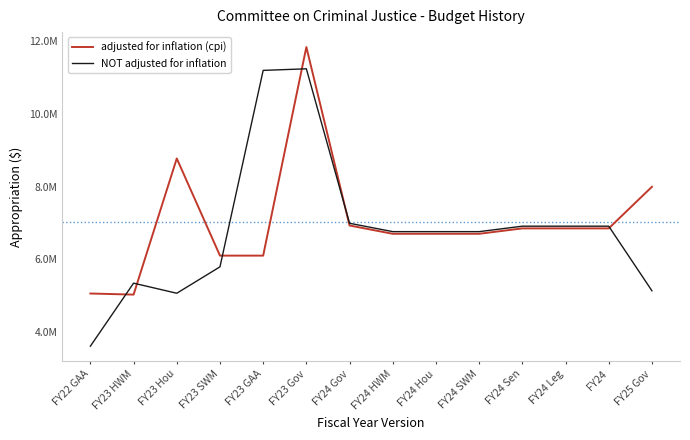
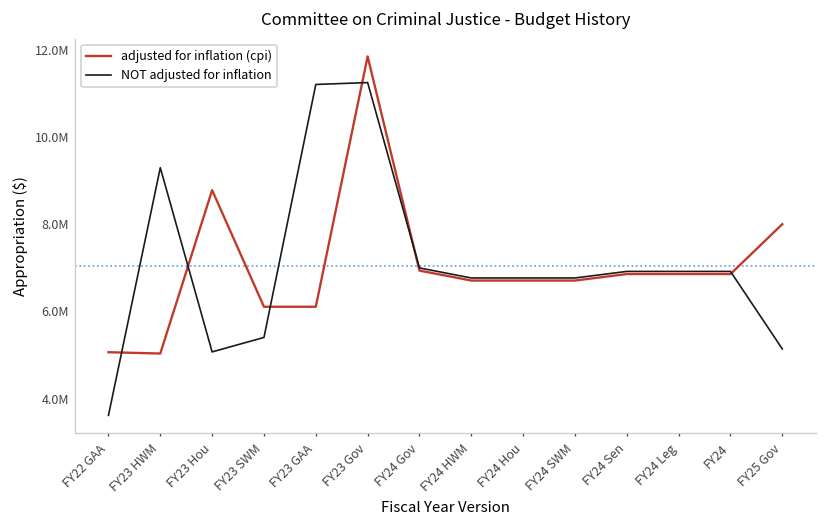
  {
    "adjusted for inflation (cpi)": {
      "FY22 GAA": 5100000,
      "FY23 HWM": 5000000,
      "FY23 Hou": 8800000,
      "FY23 SWM": 6100000,
      "FY23 GAA": 6100000,
      "FY23 Gov": 11800000,
      "FY25 Gov": 8000000
    },
    "NOT adjusted for inflation": {
      "FY22 GAA": 3600000,
-     "FY23 HWM": 5300000,
+     "FY23 HWM": 9300000,
      "FY23 Hou": 5100000,
-     "FY23 SWM": 5800000,
+     "FY23 SWM": 5400000,
      "FY23 GAA": 11200000,
      "FY23 Gov": 11200000,
      "FY25 Gov": 5100000
    }
  }
